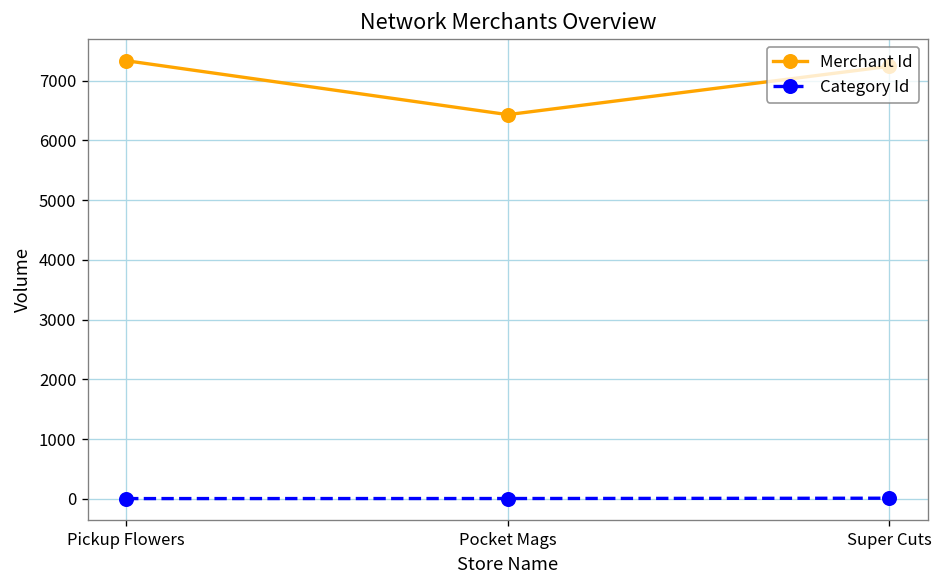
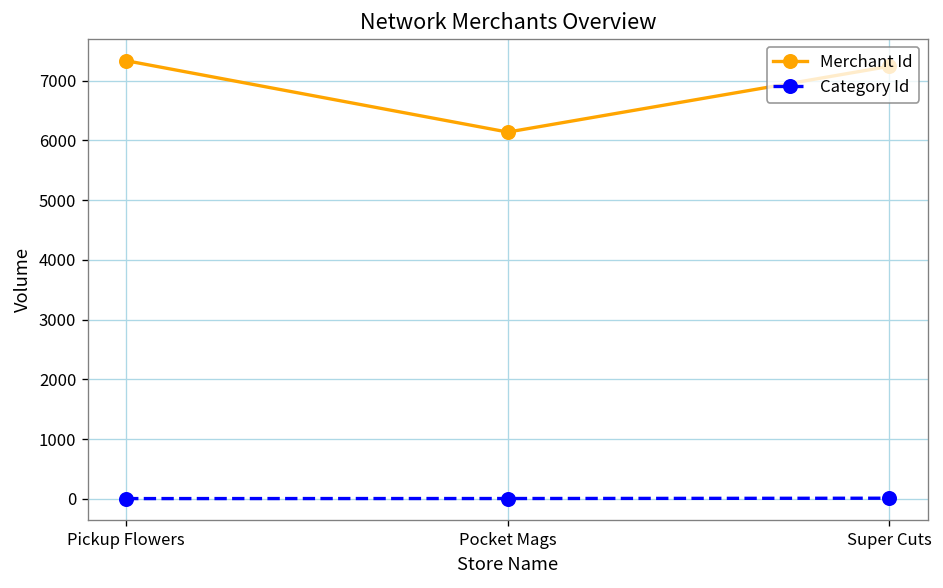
  {
    "Merchant Id": {
      "Pickup Flowers": 7300,
-     "Pocket Mags": 6400
+     "Pocket Mags": 6100
    },
    "Category Id": {
      "Pickup Flowers": 0,
      "Pocket Mags": 0,
      "Super Cuts": 0
    }
  }
